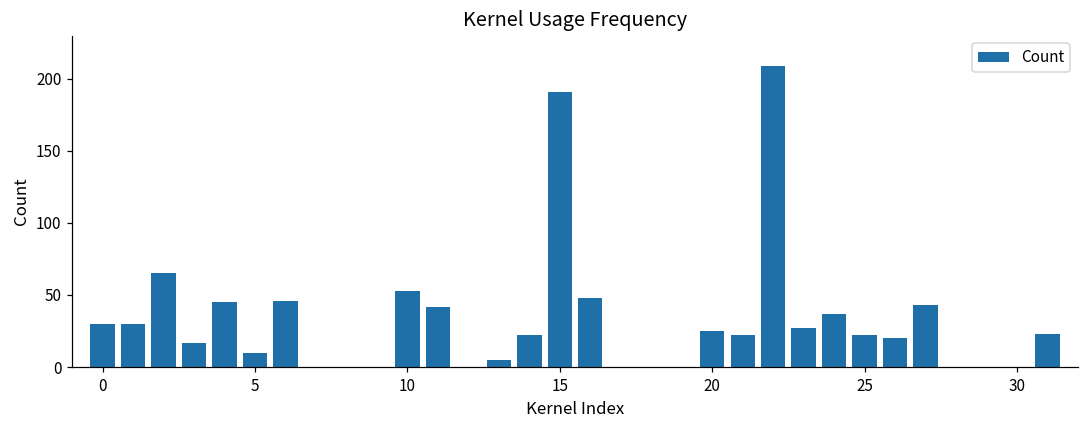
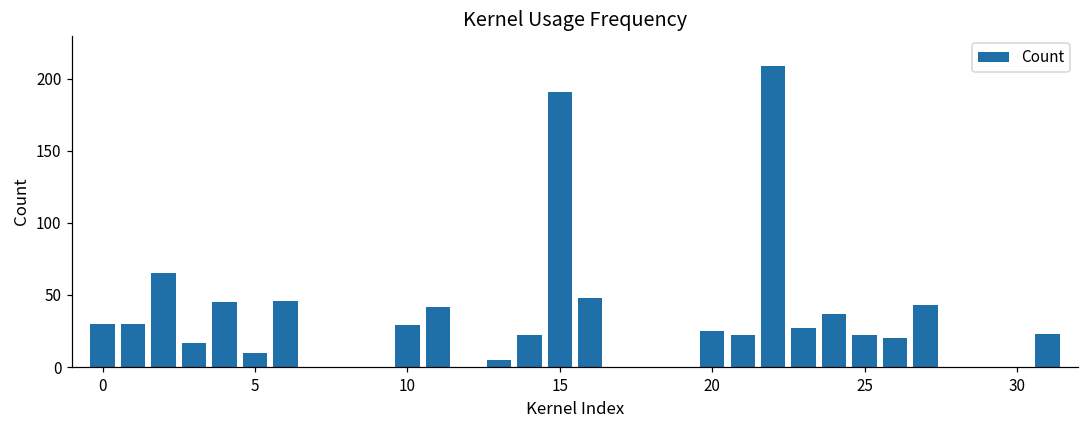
  {
    "0": 30,
    "5": 10,
-   "10": 53,
+   "10": 29,
    "15": 191,
    "20": 25,
    "25": 22,
    "30": 0
  }
